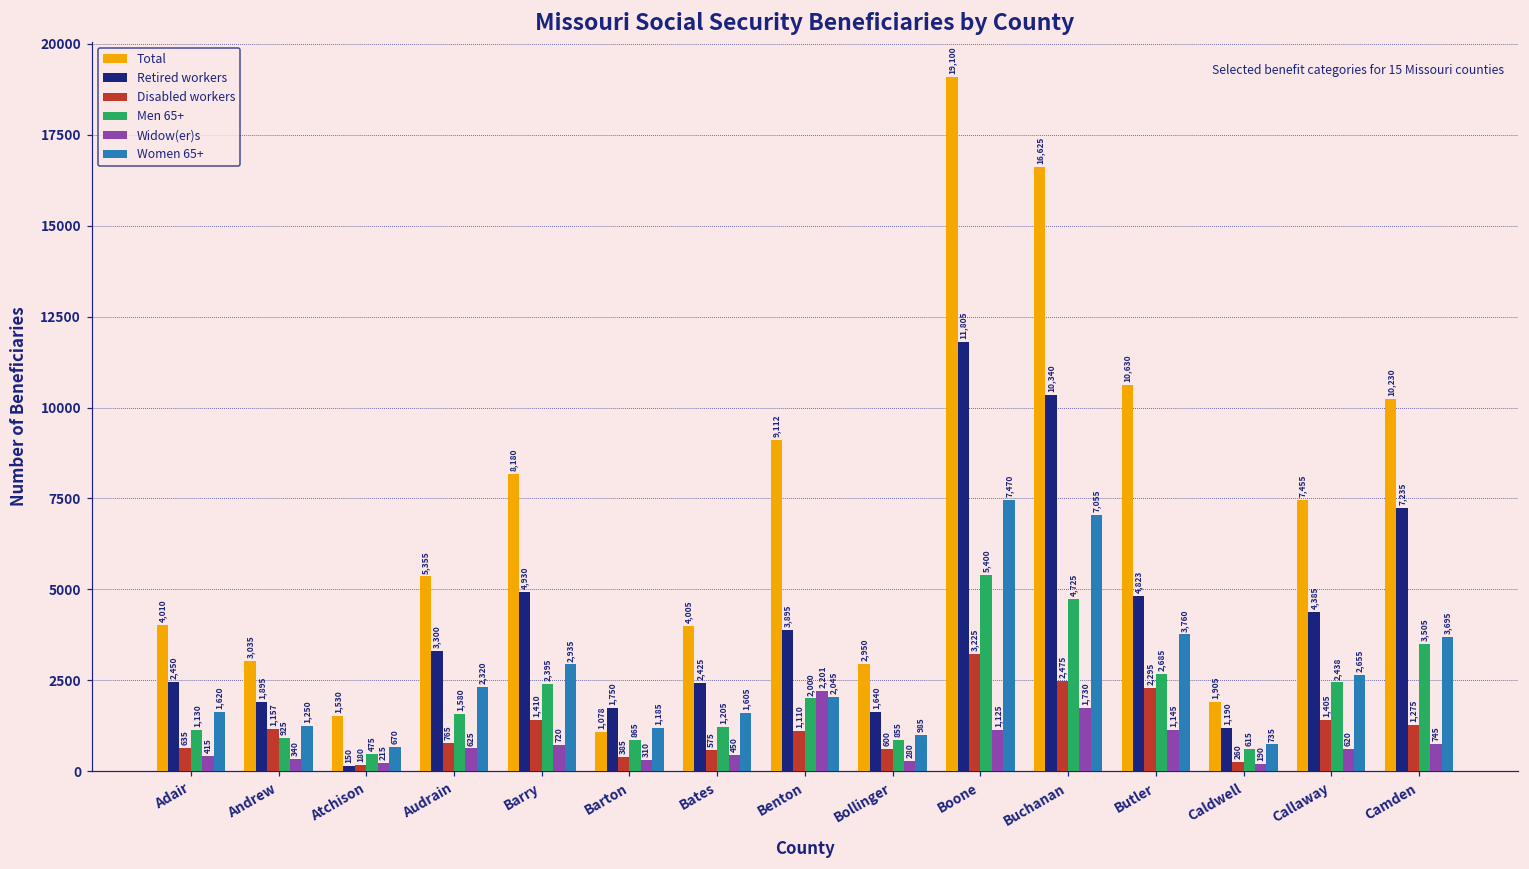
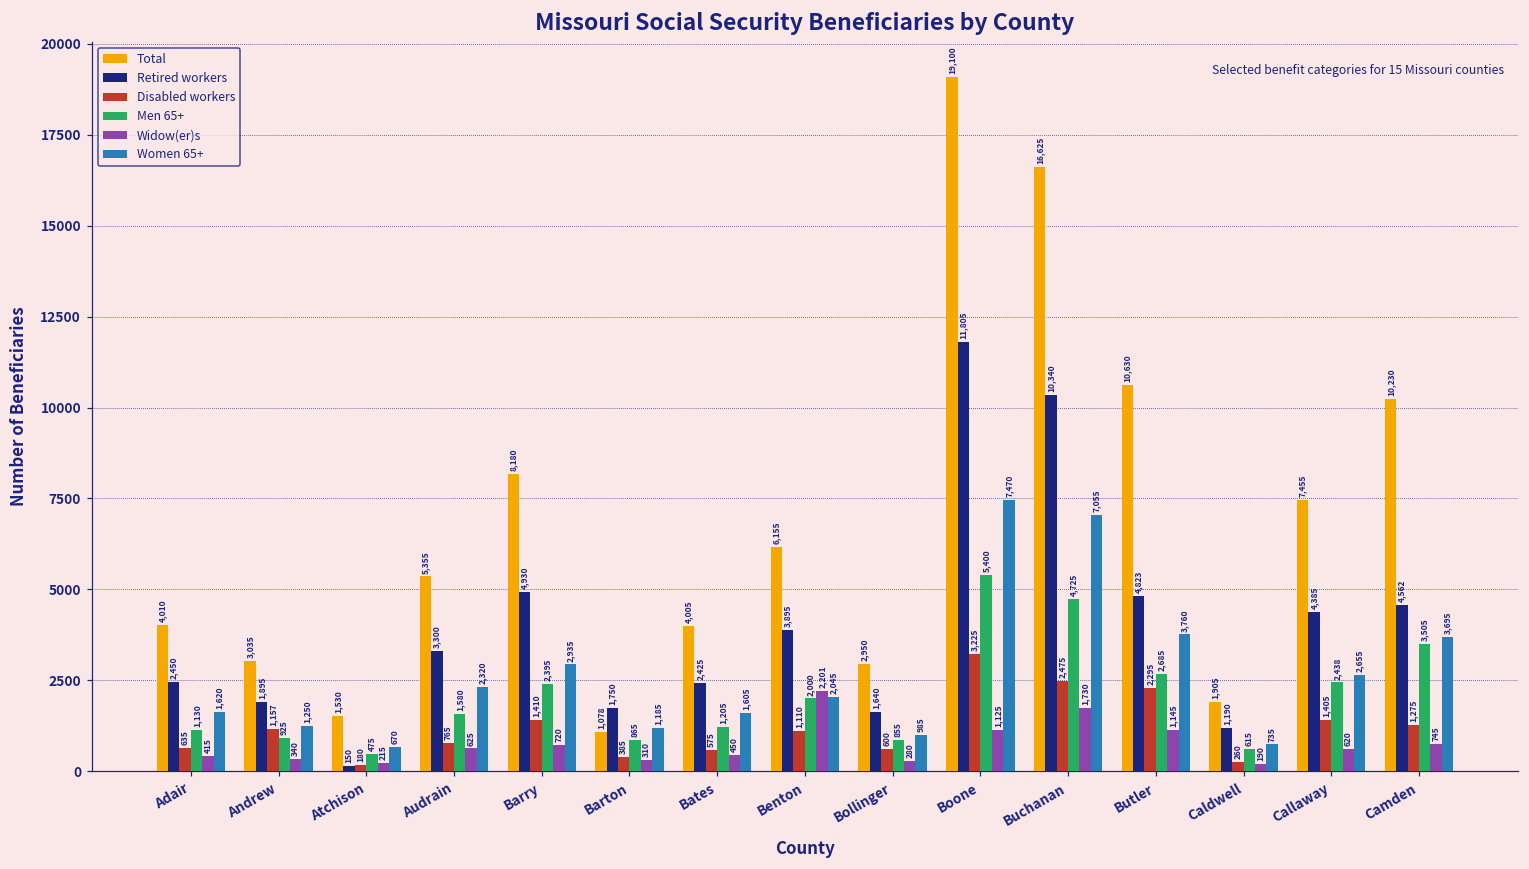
  {
    "Total": {
      "Adair": "4,010",
      "Andrew": "3,035",
      "Atchison": "1,530",
      "Audrain": "5,355",
      "Barry": "8,180",
      "Barton": "1,078",
      "Bates": "4,005",
-     "Benton": "9,112",
+     "Benton": "6,155",
      "Bollinger": "2,950",
      "Boone": "19,100",
      "Buchanan": "16,625",
      "Butler": "10,630",
      "Caldwell": "1,905",
      "Callaway": "7,455",
      "Camden": "10,230"
    },
    "Retired workers": {
      "Adair": "2,450",
      "Andrew": "1,895",
      "Atchison": "150",
      "Audrain": "3,300",
      "Barry": "4,930",
      "Barton": "1,750",
      "Bates": "2,425",
      "Benton": "3,895",
      "Bollinger": "1,640",
      "Boone": "11,805",
      "Buchanan": "10,340",
      "Butler": "4,823",
      "Caldwell": "1,190",
      "Callaway": "4,385",
-     "Camden": "7,235"
+     "Camden": "4,562"
    },
    "Disabled workers": {
      "Adair": "635",
      "Andrew": "1,157",
      "Atchison": "180",
      "Audrain": "765",
      "Barry": "1,410",
      "Barton": "385",
      "Bates": "575",
      "Benton": "1,110",
      "Bollinger": "600",
      "Boone": "3,225",
      "Buchanan": "2,475",
      "Butler": "2,295",
      "Caldwell": "260",
      "Callaway": "1,405",
      "Camden": "1,275"
    },
    "Men 65+": {
      "Adair": "1,130",
      "Andrew": "925",
      "Atchison": "475",
      "Audrain": "1,580",
      "Barry": "2,395",
      "Barton": "865",
      "Bates": "1,205",
      "Benton": "2,000",
      "Bollinger": "855",
      "Boone": "5,400",
      "Buchanan": "4,725",
      "Butler": "2,685",
      "Caldwell": "615",
      "Callaway": "2,438",
      "Camden": "3,505"
    },
    "Widow(er)s": {
      "Adair": "415",
      "Andrew": "340",
      "Atchison": "215",
      "Audrain": "625",
      "Barry": "720",
      "Barton": "310",
      "Bates": "450",
      "Benton": "2,201",
      "Bollinger": "280",
      "Boone": "1,125",
      "Buchanan": "1,730",
      "Butler": "1,145",
      "Caldwell": "190",
      "Callaway": "620",
      "Camden": "745"
    },
    "Women 65+": {
      "Adair": "1,620",
      "Andrew": "1,250",
      "Atchison": "670",
      "Audrain": "2,320",
      "Barry": "2,935",
      "Barton": "1,185",
      "Bates": "1,605",
      "Benton": "2,045",
      "Bollinger": "985",
      "Boone": "7,470",
      "Buchanan": "7,055",
      "Butler": "3,760",
      "Caldwell": "735",
      "Callaway": "2,655",
      "Camden": "3,695"
    }
  }
